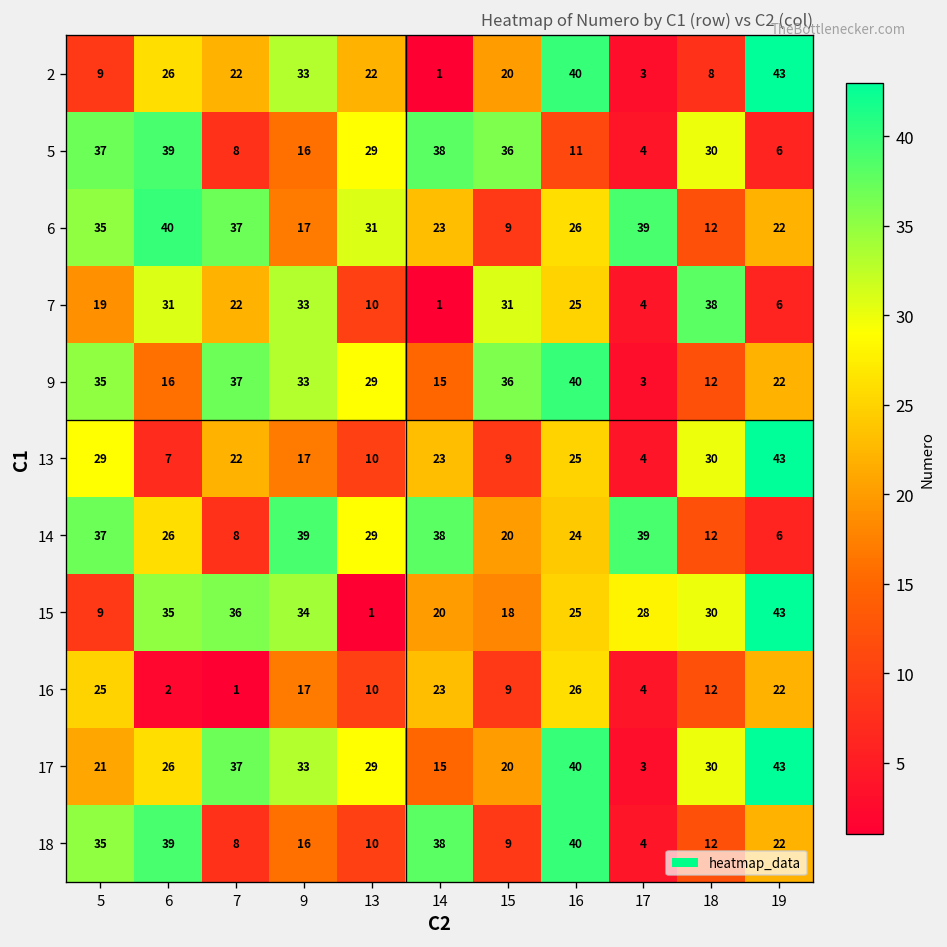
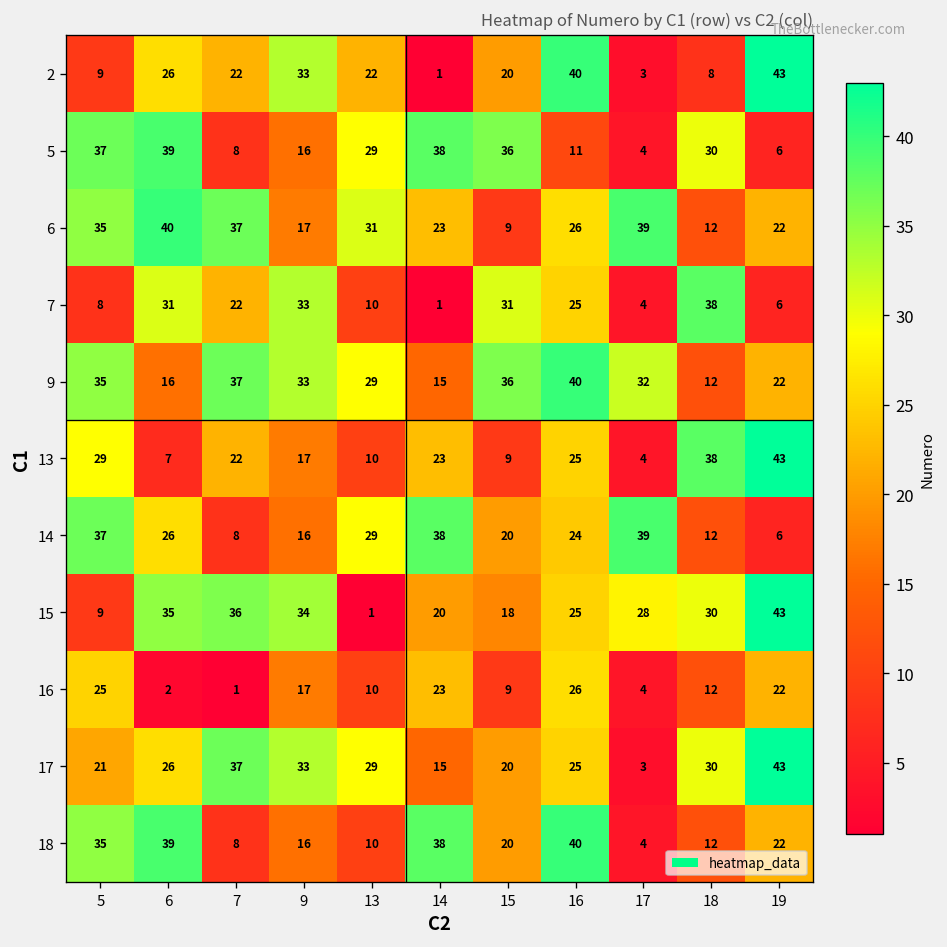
  {
    "2": {
      "5": 9,
      "6": 26,
      "7": 22,
      "9": 33,
      "13": 22,
      "14": 1,
      "15": 20,
      "16": 40,
      "17": 3,
      "18": 8,
      "19": 43
    },
    "5": {
      "5": 37,
      "6": 39,
      "7": 8,
      "9": 16,
      "13": 29,
      "14": 38,
      "15": 36,
      "16": 11,
      "17": 4,
      "18": 30,
      "19": 6
    },
    "6": {
      "5": 35,
      "6": 40,
      "7": 37,
      "9": 17,
      "13": 31,
      "14": 23,
      "15": 9,
      "16": 26,
      "17": 39,
      "18": 12,
      "19": 22
    },
    "7": {
-     "5": 19,
+     "5": 8,
      "6": 31,
      "7": 22,
      "9": 33,
      "13": 10,
      "14": 1,
      "15": 31,
      "16": 25,
      "17": 4,
      "18": 38,
      "19": 6
    },
    "9": {
      "5": 35,
      "6": 16,
      "7": 37,
      "9": 33,
      "13": 29,
      "14": 15,
      "15": 36,
      "16": 40,
-     "17": 3,
+     "17": 32,
      "18": 12,
      "19": 22
    },
    "13": {
      "5": 29,
      "6": 7,
      "7": 22,
      "9": 17,
      "13": 10,
      "14": 23,
      "15": 9,
      "16": 25,
      "17": 4,
-     "18": 30,
+     "18": 38,
      "19": 43
    },
    "14": {
      "5": 37,
      "6": 26,
      "7": 8,
-     "9": 39,
+     "9": 16,
      "13": 29,
      "14": 38,
      "15": 20,
      "16": 24,
      "17": 39,
      "18": 12,
      "19": 6
    },
    "15": {
      "5": 9,
      "6": 35,
      "7": 36,
      "9": 34,
      "13": 1,
      "14": 20,
      "15": 18,
      "16": 25,
      "17": 28,
      "18": 30,
      "19": 43
    },
    "16": {
      "5": 25,
      "6": 2,
      "7": 1,
      "9": 17,
      "13": 10,
      "14": 23,
      "15": 9,
      "16": 26,
      "17": 4,
      "18": 12,
      "19": 22
    },
    "17": {
      "5": 21,
      "6": 26,
      "7": 37,
      "9": 33,
      "13": 29,
      "14": 15,
      "15": 20,
-     "16": 40,
+     "16": 25,
      "17": 3,
      "18": 30,
      "19": 43
    },
    "18": {
      "5": 35,
      "6": 39,
      "7": 8,
      "9": 16,
      "13": 10,
      "14": 38,
-     "15": 9,
+     "15": 20,
      "16": 40,
      "17": 4,
      "18": 12,
      "19": 22
    }
  }
